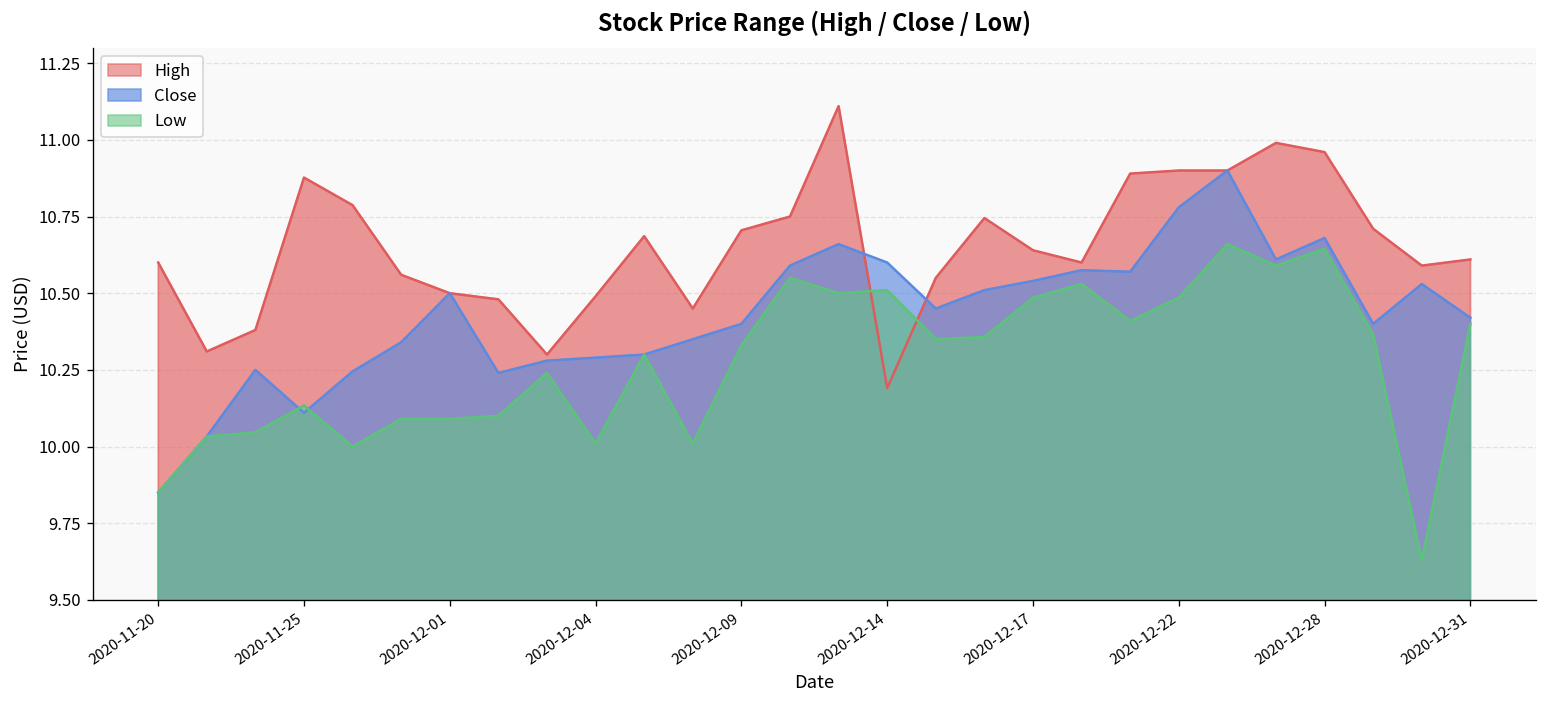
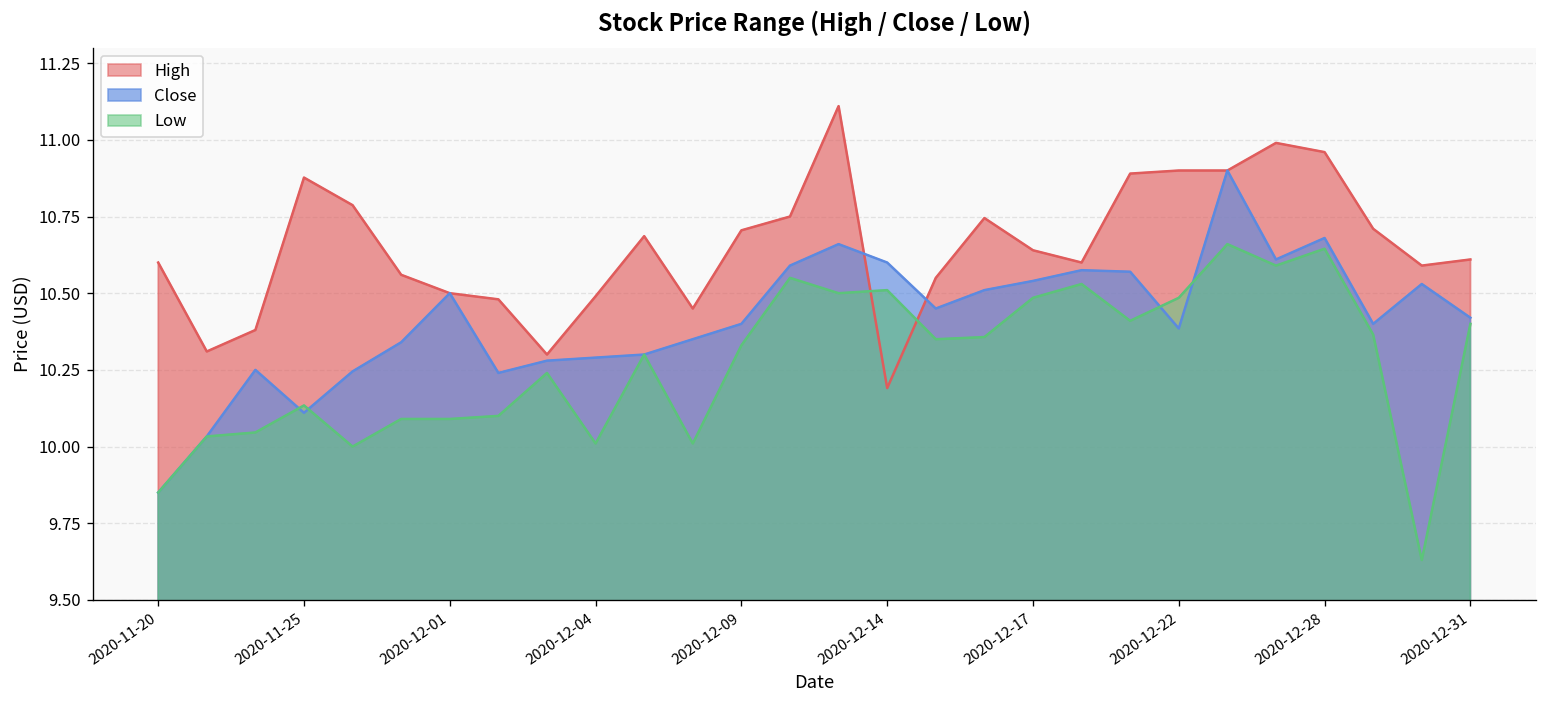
  {
    "Close": {
      "2020-11-25": 10.11,
      "2020-12-04": 10.29,
      "2020-12-09": 10.40,
      "2020-12-14": 10.60,
      "2020-12-17": 10.54,
-     "2020-12-22": 10.78,
+     "2020-12-22": 10.38,
      "2020-12-28": 10.68,
      "2020-12-31": 10.42
    },
    "Low": {
      "2020-11-25": 10.13,
      "2020-12-01": 10.09,
      "2020-12-04": 10.01,
      "2020-12-09": 10.33,
      "2020-12-17": 10.48,
      "2020-12-22": 10.48,
      "2020-12-28": 10.65,
      "2020-12-31": 10.40
    }
  }
